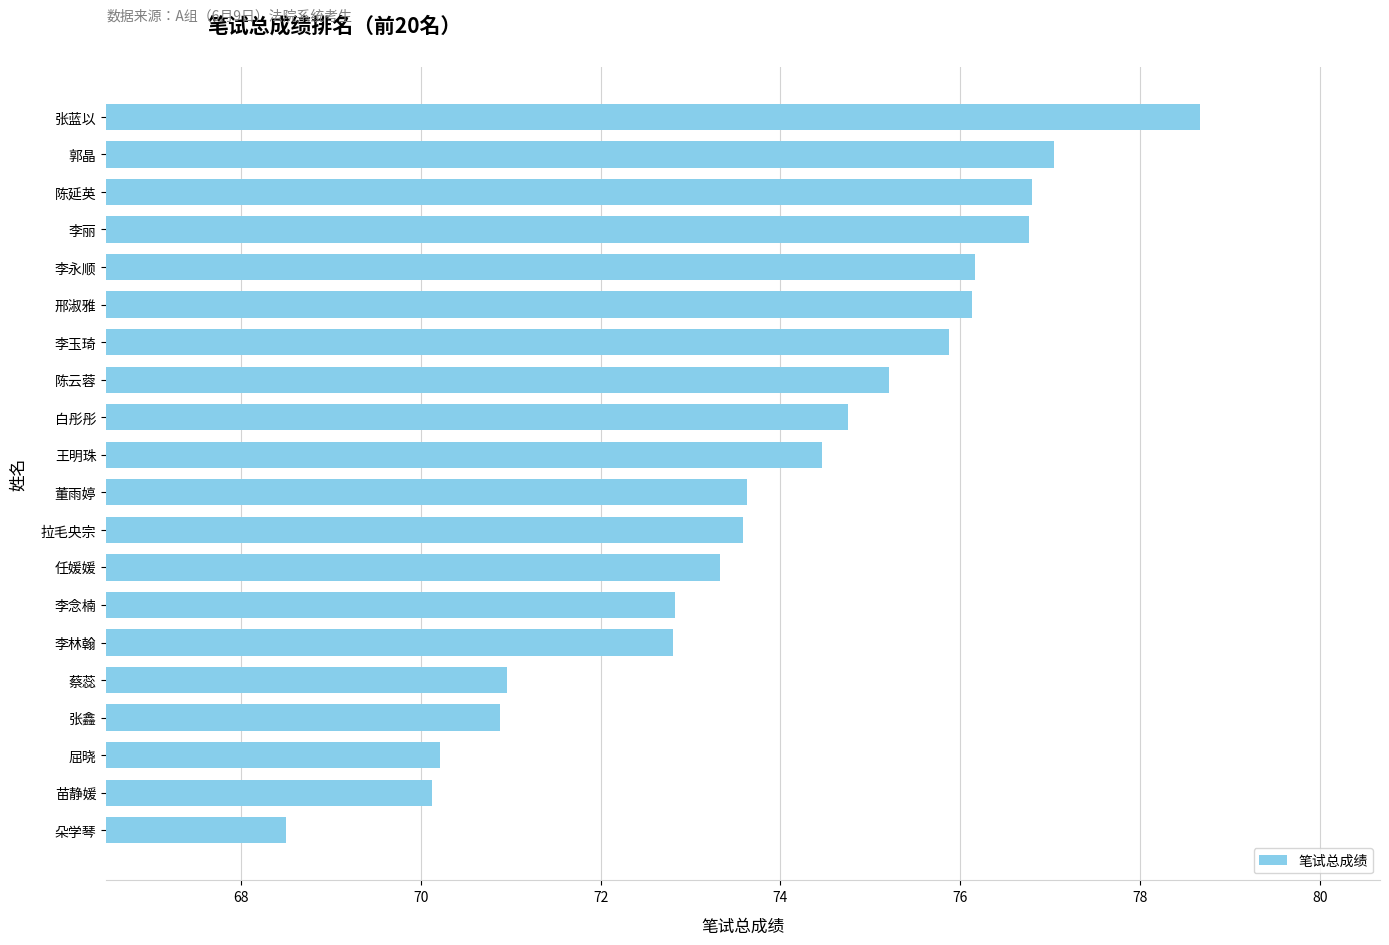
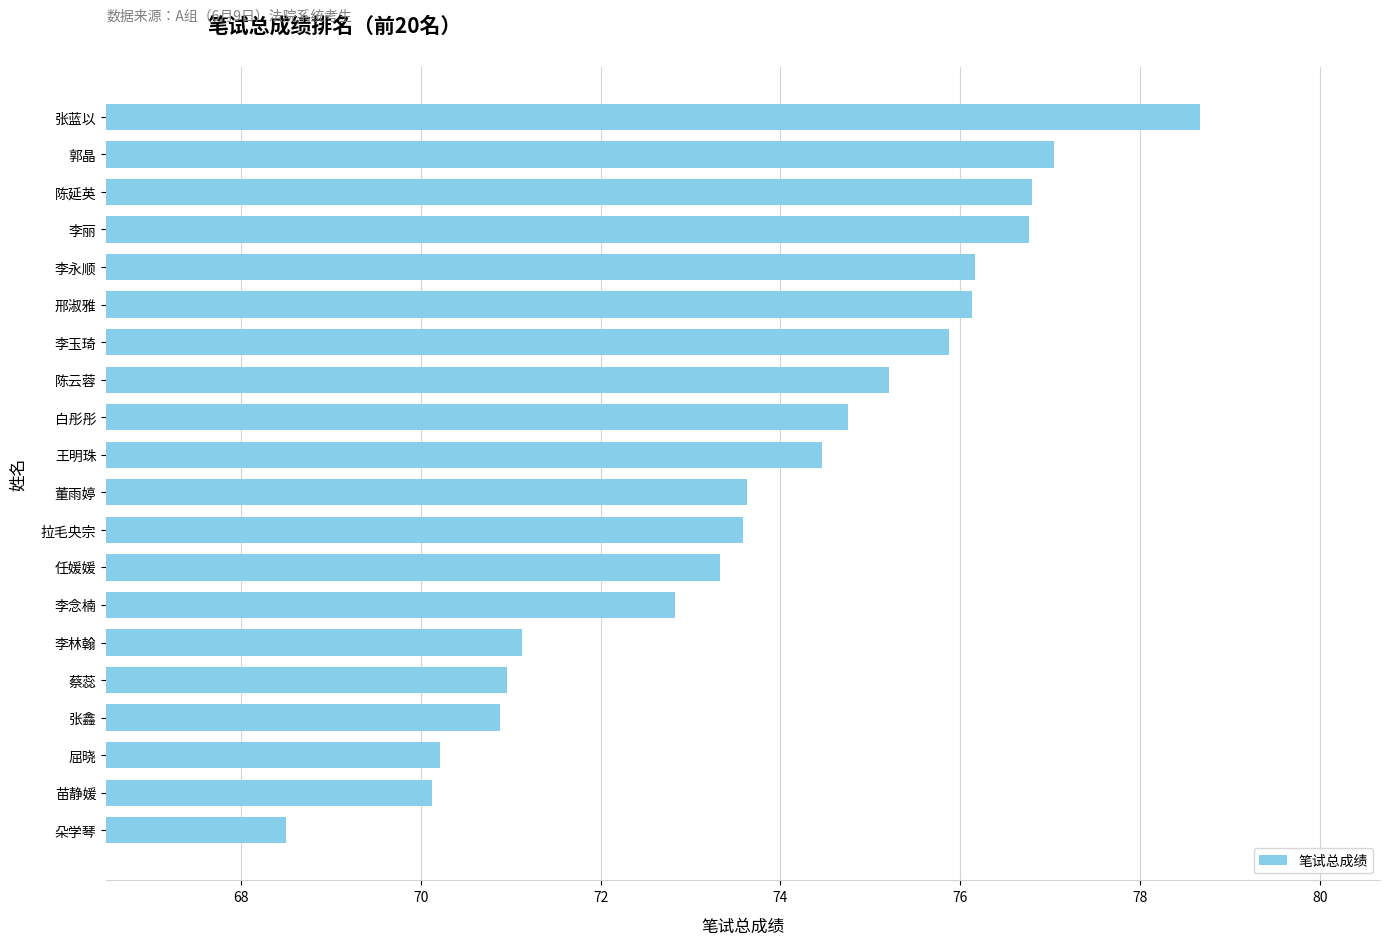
  {
    "张蓝以": 78.7,
    "郭晶": 77.0,
    "陈延英": 76.8,
    "李丽": 76.8,
    "李永顺": 76.2,
    "邢淑雅": 76.1,
    "李玉琦": 75.9,
    "陈云蓉": 75.2,
    "白彤彤": 74.8,
    "王明珠": 74.5,
    "董雨婷": 73.6,
    "拉毛央宗": 73.6,
    "任媛媛": 73.3,
    "李念楠": 72.8,
-   "李林翰": 72.8,
+   "李林翰": 71.1,
    "蔡蕊": 71.0,
    "张鑫": 70.9,
    "屈晓": 70.2,
    "苗静媛": 70.1,
    "朵学琴": 68.5
  }
